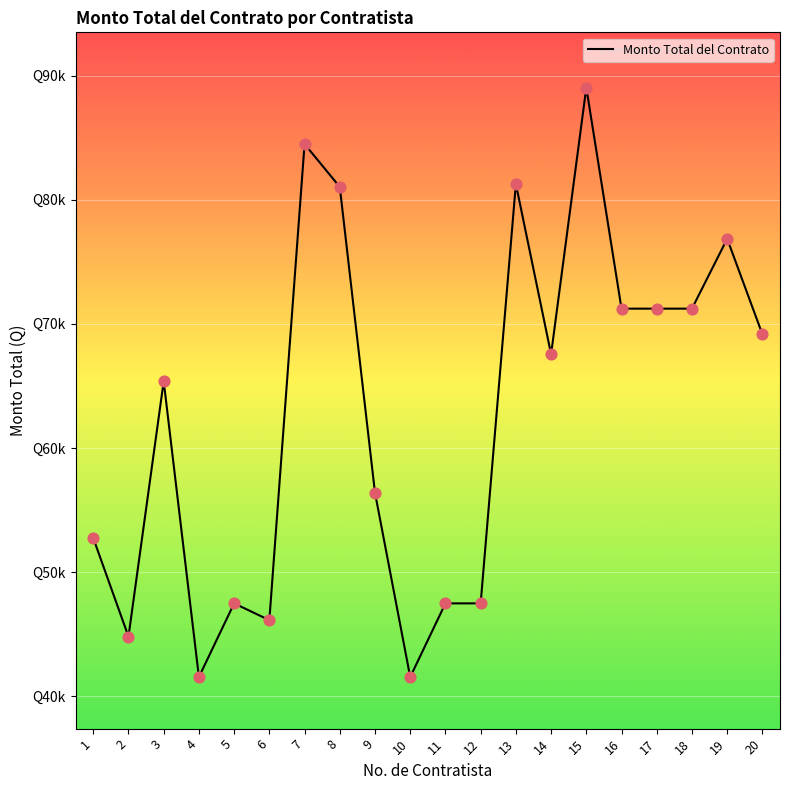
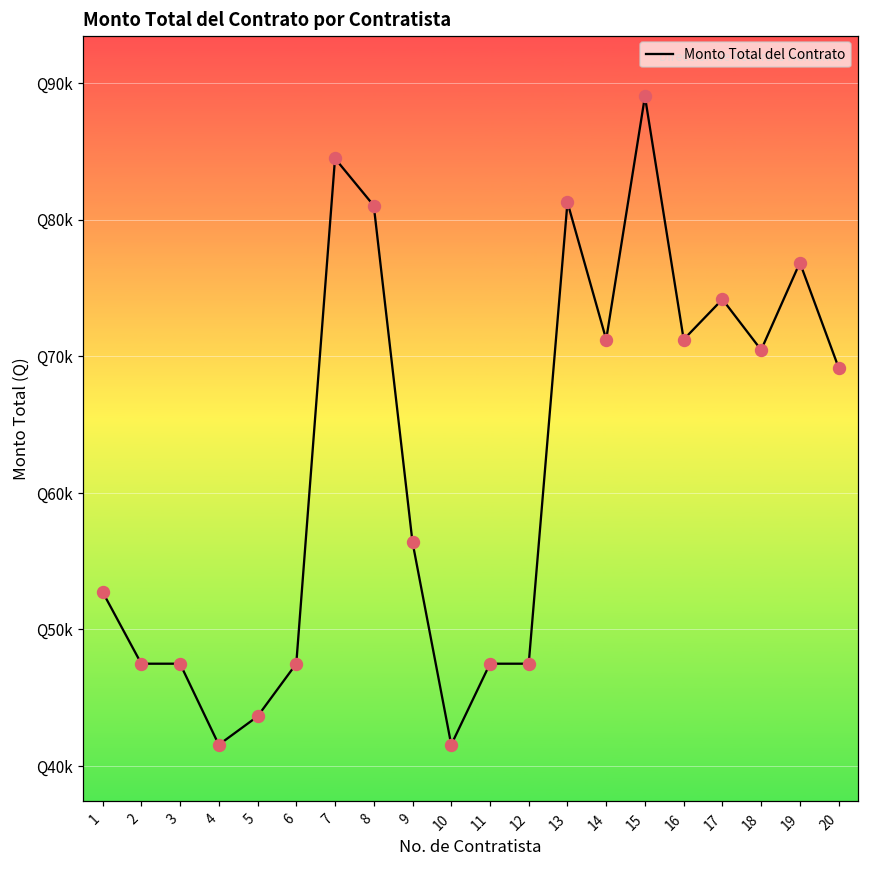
  {
    "1": "Q52700",
-   "2": "Q44800",
-   "3": "Q65400",
+   "2": "Q47500",
+   "3": "Q47500",
    "4": "Q41500",
-   "5": "Q47500",
-   "6": "Q46100",
+   "5": "Q43600",
+   "6": "Q47500",
    "7": "Q84500",
    "8": "Q81000",
    "9": "Q56400",
    "10": "Q41500",
    "11": "Q47500",
    "12": "Q47500",
    "13": "Q81300",
-   "14": "Q67600",
+   "14": "Q71200",
    "15": "Q89000",
    "16": "Q71200",
-   "17": "Q71200",
-   "18": "Q71200",
+   "17": "Q74200",
+   "18": "Q70500",
    "19": "Q76900",
    "20": "Q69200"
  }
